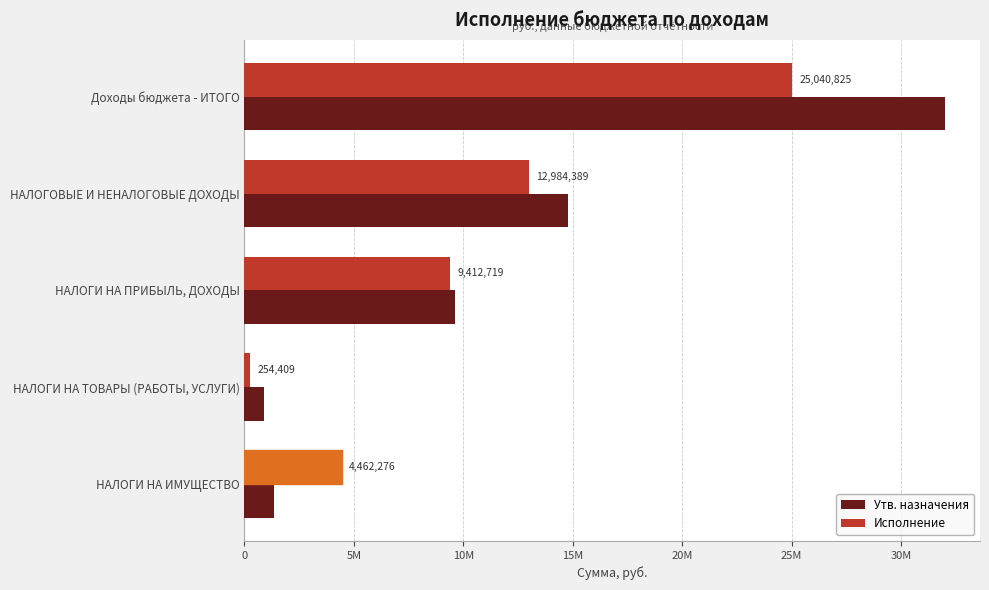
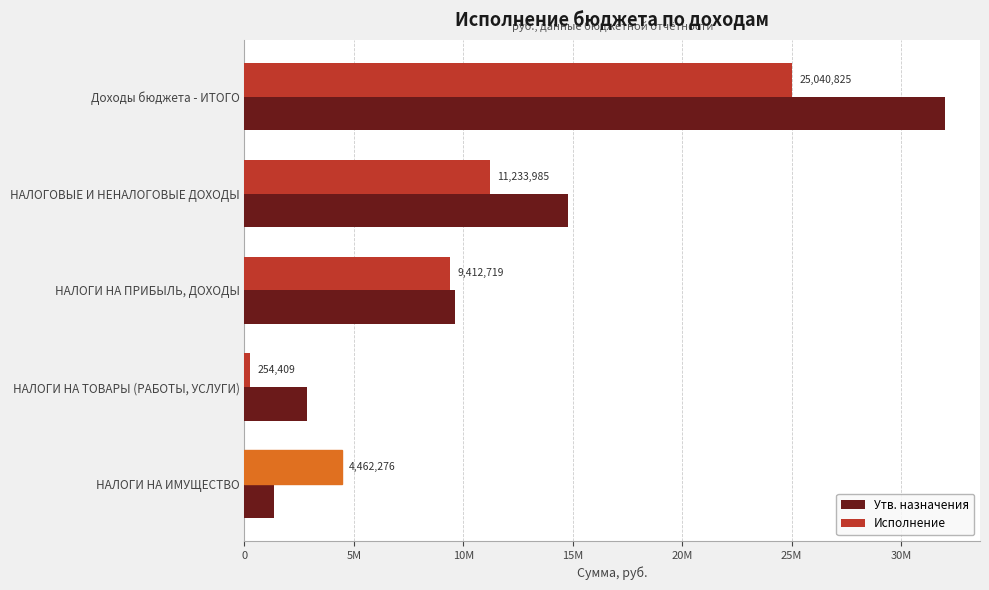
  {
    "Утв. назначения": {
      "Доходы бюджета - ИТОГО": "32.0М",
      "НАЛОГОВЫЕ И НЕНАЛОГОВЫЕ ДОХОДЫ": "14.8М",
      "НАЛОГИ НА ПРИБЫЛЬ, ДОХОДЫ": "9.6М",
-     "НАЛОГИ НА ТОВАРЫ (РАБОТЫ, УСЛУГИ)": "0.9М",
+     "НАЛОГИ НА ТОВАРЫ (РАБОТЫ, УСЛУГИ)": "2.9М",
      "НАЛОГИ НА ИМУЩЕСТВО": "1.3М"
    },
    "Исполнение": {
      "Доходы бюджета - ИТОГО": "25,040,825",
-     "НАЛОГОВЫЕ И НЕНАЛОГОВЫЕ ДОХОДЫ": "12,984,389",
+     "НАЛОГОВЫЕ И НЕНАЛОГОВЫЕ ДОХОДЫ": "11,233,985",
      "НАЛОГИ НА ПРИБЫЛЬ, ДОХОДЫ": "9,412,719",
      "НАЛОГИ НА ТОВАРЫ (РАБОТЫ, УСЛУГИ)": "254,409",
      "НАЛОГИ НА ИМУЩЕСТВО": "4,462,276"
    }
  }
